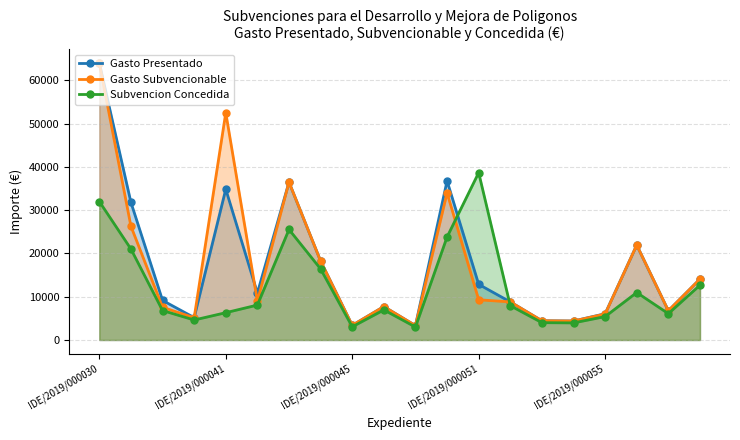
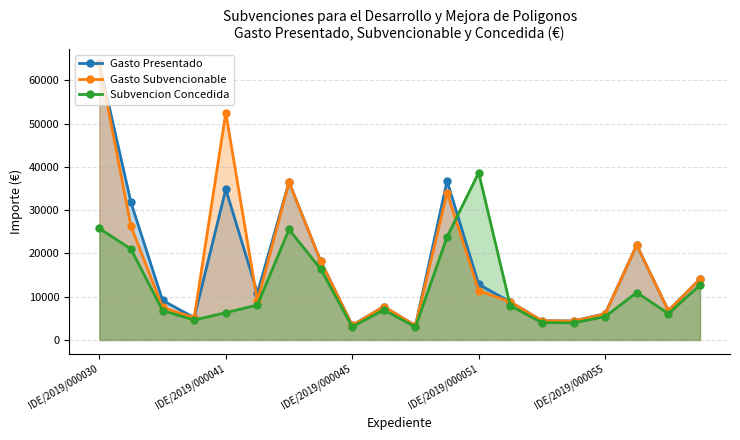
  {
    "Gasto Presentado": {
      "IDE/2019/000041": 35000,
      "IDE/2019/000051": 13000
    },
    "Gasto Subvencionable": {
      "IDE/2019/000041": 52000,
-     "IDE/2019/000051": 9000
+     "IDE/2019/000051": 11000
    },
    "Subvencion Concedida": {
-     "IDE/2019/000030": 32000,
+     "IDE/2019/000030": 26000,
      "IDE/2019/000041": 6000,
      "IDE/2019/000051": 39000,
      "IDE/2019/000055": 5000
    }
  }
